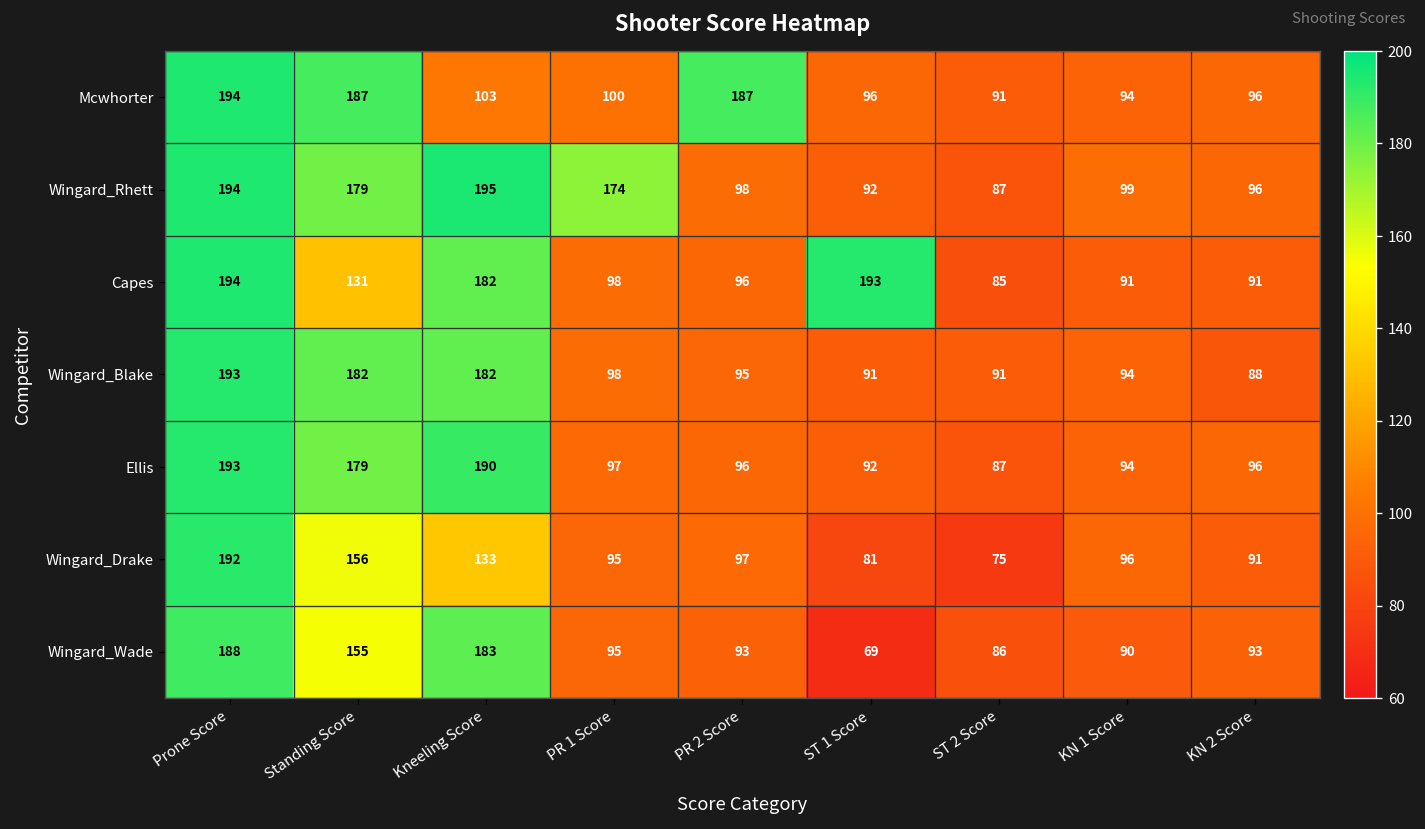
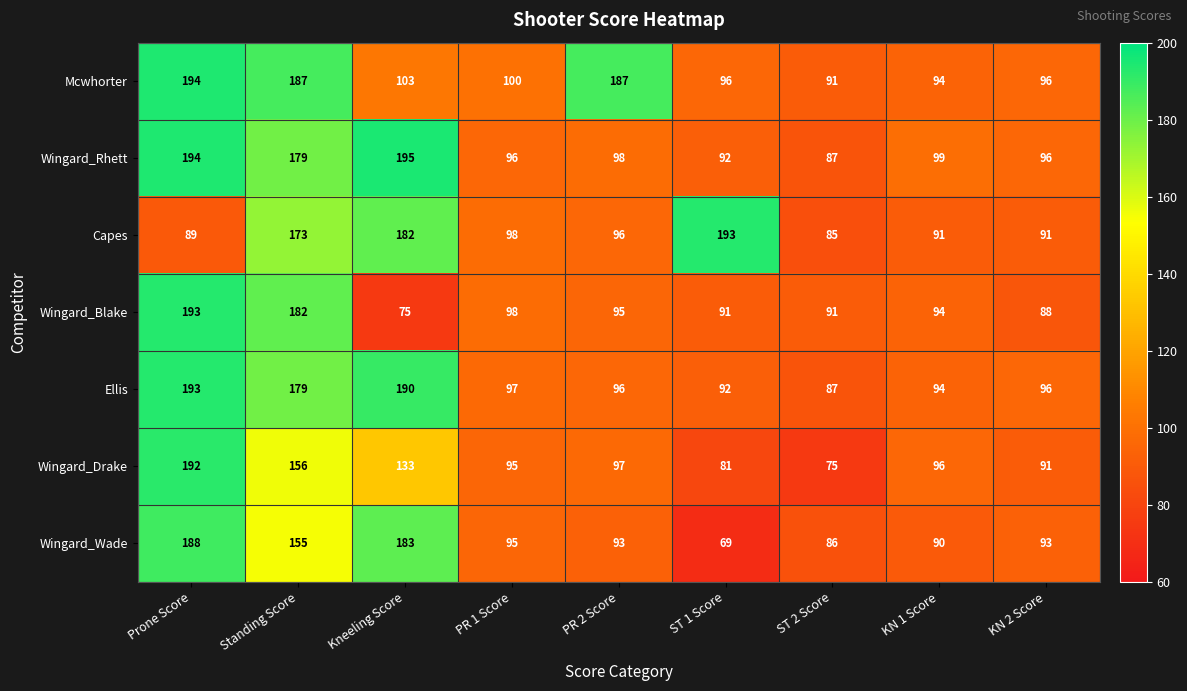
  {
    "Mcwhorter": {
      "Prone Score": 194,
      "Standing Score": 187,
      "Kneeling Score": 103,
      "PR 1 Score": 100,
      "PR 2 Score": 187,
      "ST 1 Score": 96,
      "ST 2 Score": 91,
      "KN 1 Score": 94,
      "KN 2 Score": 96
    },
    "Wingard_Rhett": {
      "Prone Score": 194,
      "Standing Score": 179,
      "Kneeling Score": 195,
-     "PR 1 Score": 174,
+     "PR 1 Score": 96,
      "PR 2 Score": 98,
      "ST 1 Score": 92,
      "ST 2 Score": 87,
      "KN 1 Score": 99,
      "KN 2 Score": 96
    },
    "Capes": {
-     "Prone Score": 194,
-     "Standing Score": 131,
+     "Prone Score": 89,
+     "Standing Score": 173,
      "Kneeling Score": 182,
      "PR 1 Score": 98,
      "PR 2 Score": 96,
      "ST 1 Score": 193,
      "ST 2 Score": 85,
      "KN 1 Score": 91,
      "KN 2 Score": 91
    },
    "Wingard_Blake": {
      "Prone Score": 193,
      "Standing Score": 182,
-     "Kneeling Score": 182,
+     "Kneeling Score": 75,
      "PR 1 Score": 98,
      "PR 2 Score": 95,
      "ST 1 Score": 91,
      "ST 2 Score": 91,
      "KN 1 Score": 94,
      "KN 2 Score": 88
    },
    "Ellis": {
      "Prone Score": 193,
      "Standing Score": 179,
      "Kneeling Score": 190,
      "PR 1 Score": 97,
      "PR 2 Score": 96,
      "ST 1 Score": 92,
      "ST 2 Score": 87,
      "KN 1 Score": 94,
      "KN 2 Score": 96
    },
    "Wingard_Drake": {
      "Prone Score": 192,
      "Standing Score": 156,
      "Kneeling Score": 133,
      "PR 1 Score": 95,
      "PR 2 Score": 97,
      "ST 1 Score": 81,
      "ST 2 Score": 75,
      "KN 1 Score": 96,
      "KN 2 Score": 91
    },
    "Wingard_Wade": {
      "Prone Score": 188,
      "Standing Score": 155,
      "Kneeling Score": 183,
      "PR 1 Score": 95,
      "PR 2 Score": 93,
      "ST 1 Score": 69,
      "ST 2 Score": 86,
      "KN 1 Score": 90,
      "KN 2 Score": 93
    }
  }
